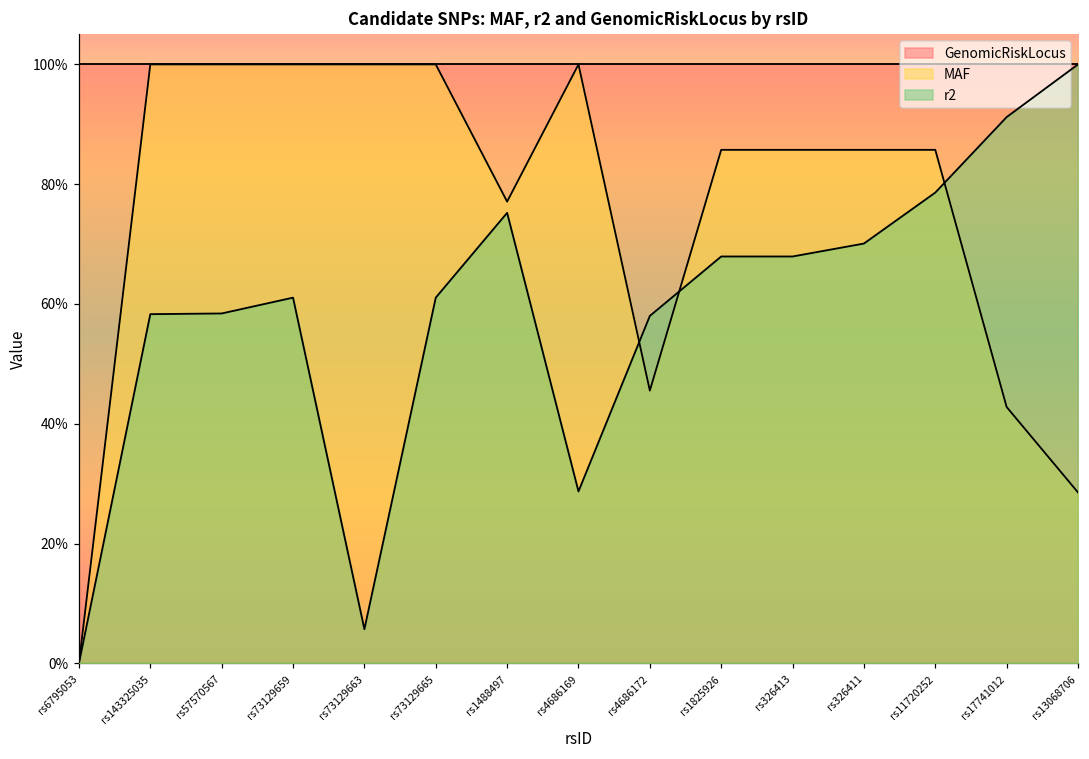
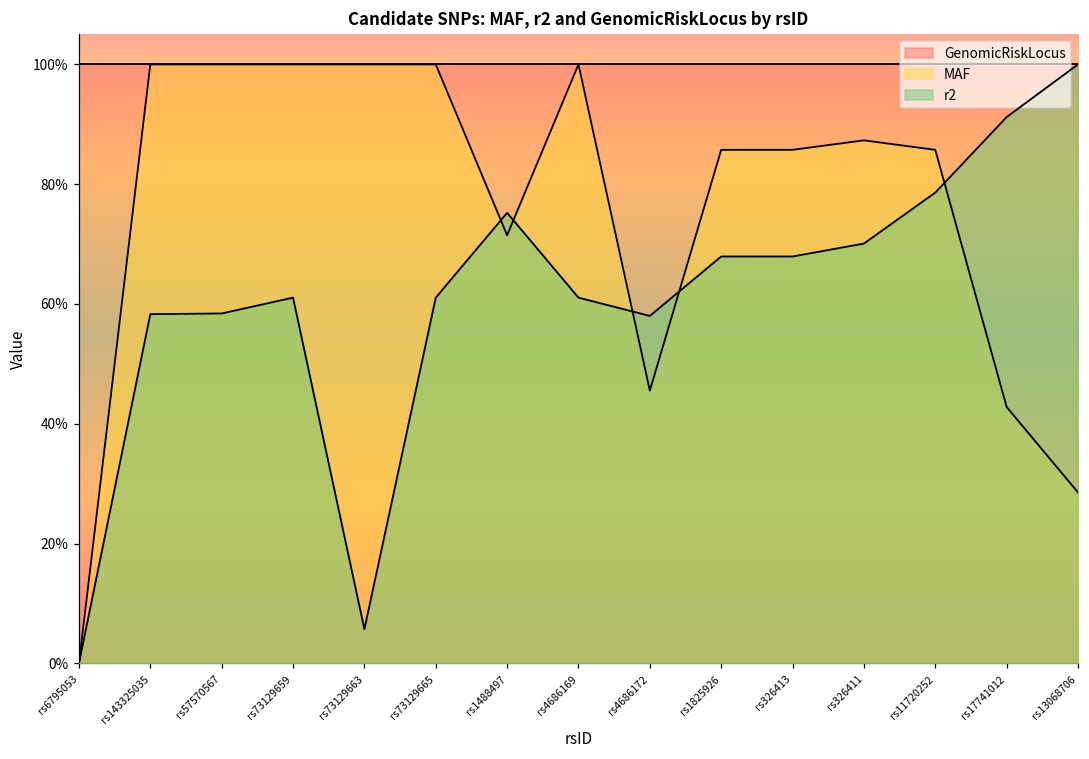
  {
    "GenomicRiskLocus": {
      "rs6795053": "100%",
      "rs1488497": "100%",
      "rs4686172": "100%",
      "rs1825926": "100%",
      "rs326413": "100%",
      "rs326411": "100%"
    },
    "MAF": {
-     "rs1488497": "77%",
+     "rs1488497": "71%",
      "rs4686172": "46%",
      "rs1825926": "86%",
      "rs326413": "86%",
-     "rs326411": "86%",
+     "rs326411": "87%",
      "rs11720252": "86%",
      "rs17741012": "43%",
      "rs13068706": "29%"
    },
    "r2": {
      "rs143325035": "58%",
      "rs57570567": "58%",
      "rs73129659": "61%",
      "rs73129663": "6%",
      "rs73129665": "61%",
      "rs1488497": "75%",
-     "rs4686169": "29%",
+     "rs4686169": "61%",
      "rs4686172": "58%",
      "rs1825926": "68%",
      "rs326413": "68%",
      "rs326411": "70%",
      "rs11720252": "79%",
      "rs17741012": "91%"
    }
  }
